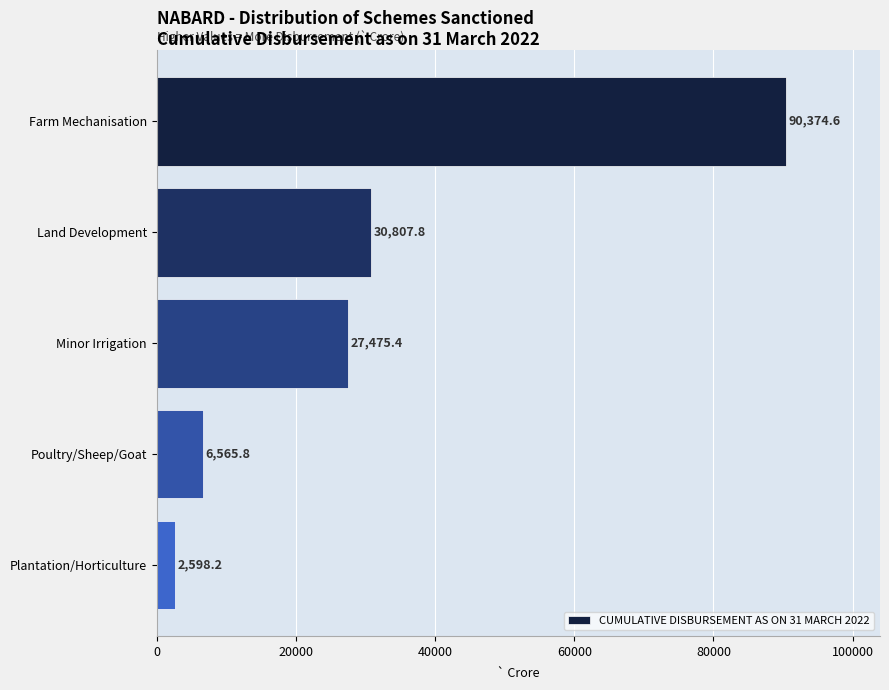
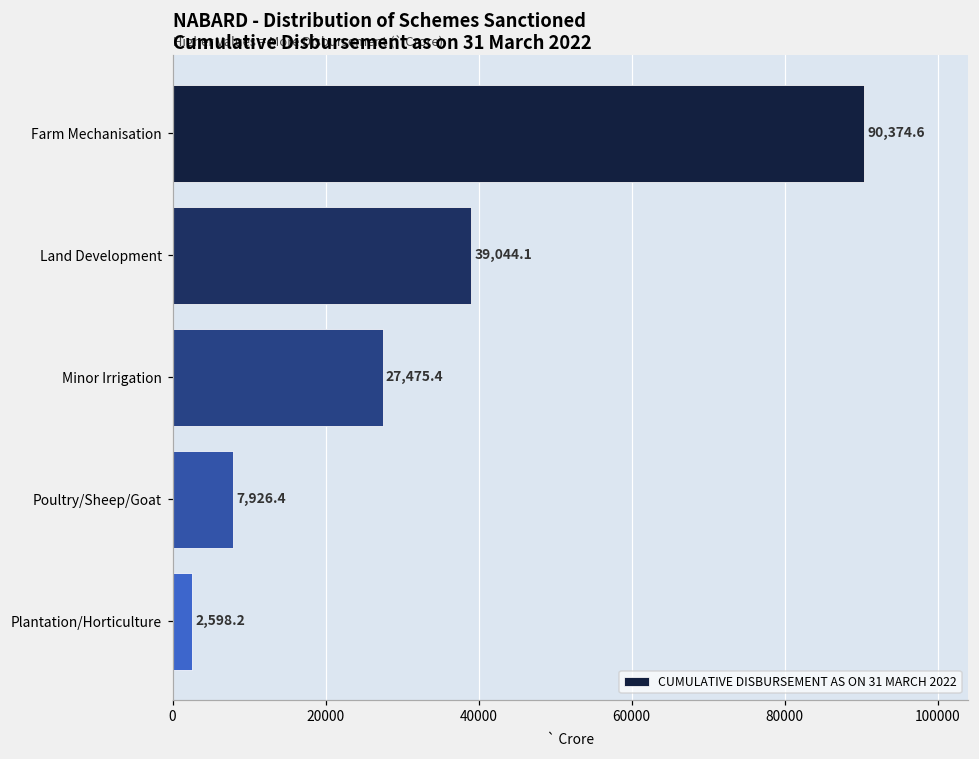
  {
    "Farm Mechanisation": "90,374.6",
-   "Land Development": "30,807.8",
+   "Land Development": "39,044.1",
    "Minor Irrigation": "27,475.4",
-   "Poultry/Sheep/Goat": "6,565.8",
+   "Poultry/Sheep/Goat": "7,926.4",
    "Plantation/Horticulture": "2,598.2"
  }
